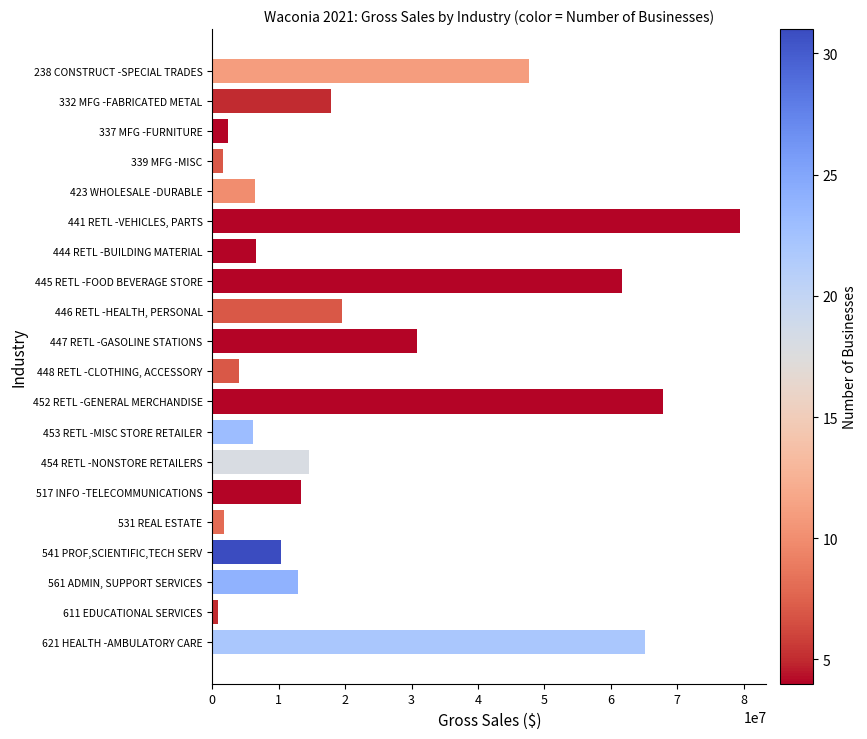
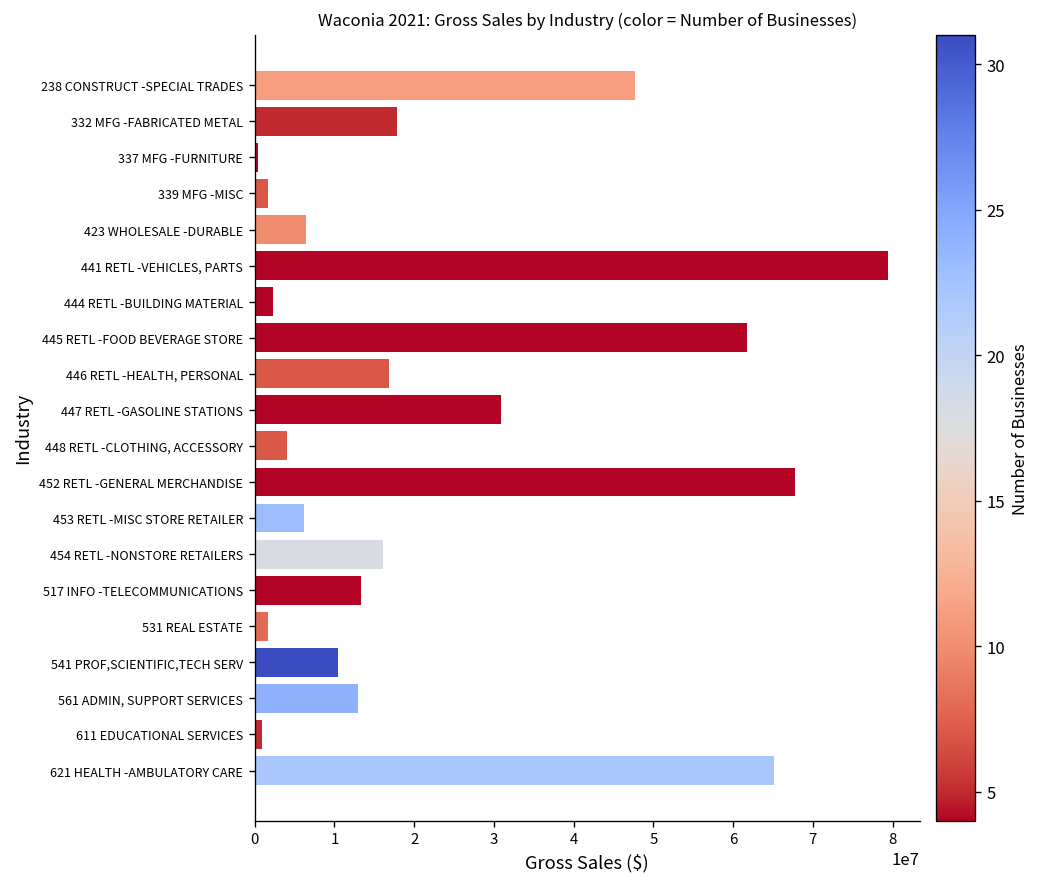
  {
    "238 CONSTRUCT -SPECIAL TRADES": 48000000,
    "332 MFG -FABRICATED METAL": 18000000,
-   "337 MFG -FURNITURE": 2000000,
+   "337 MFG -FURNITURE": 0,
    "339 MFG -MISC": 2000000,
    "423 WHOLESALE -DURABLE": 6000000,
    "441 RETL -VEHICLES, PARTS": 79000000,
-   "444 RETL -BUILDING MATERIAL": 7000000,
+   "444 RETL -BUILDING MATERIAL": 2000000,
    "445 RETL -FOOD BEVERAGE STORE": 62000000,
-   "446 RETL -HEALTH, PERSONAL": 19000000,
+   "446 RETL -HEALTH, PERSONAL": 17000000,
    "447 RETL -GASOLINE STATIONS": 31000000,
    "448 RETL -CLOTHING, ACCESSORY": 4000000,
    "452 RETL -GENERAL MERCHANDISE": 68000000,
    "453 RETL -MISC STORE RETAILER": 6000000,
-   "454 RETL -NONSTORE RETAILERS": 15000000,
+   "454 RETL -NONSTORE RETAILERS": 16000000,
    "517 INFO -TELECOMMUNICATIONS": 13000000,
    "531 REAL ESTATE": 2000000,
    "541 PROF,SCIENTIFIC,TECH SERV": 10000000,
    "561 ADMIN, SUPPORT SERVICES": 13000000,
    "611 EDUCATIONAL SERVICES": 1000000,
    "621 HEALTH -AMBULATORY CARE": 65000000
  }
